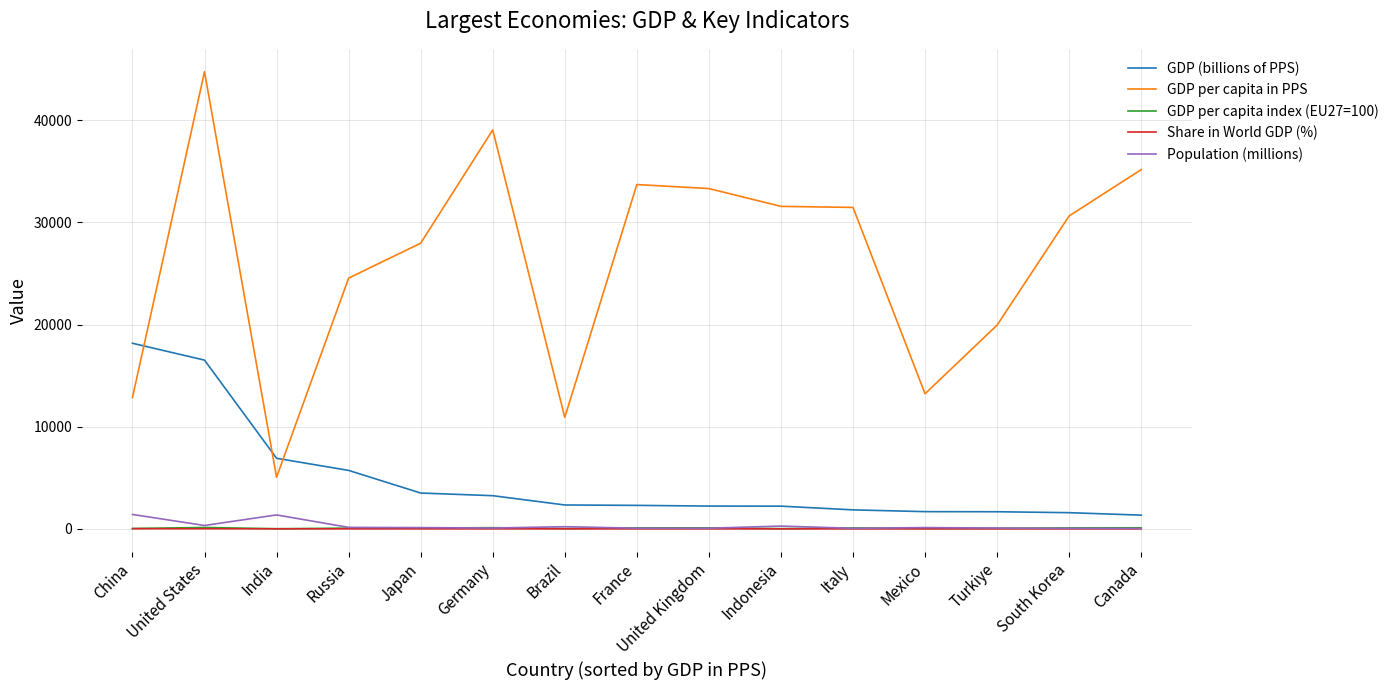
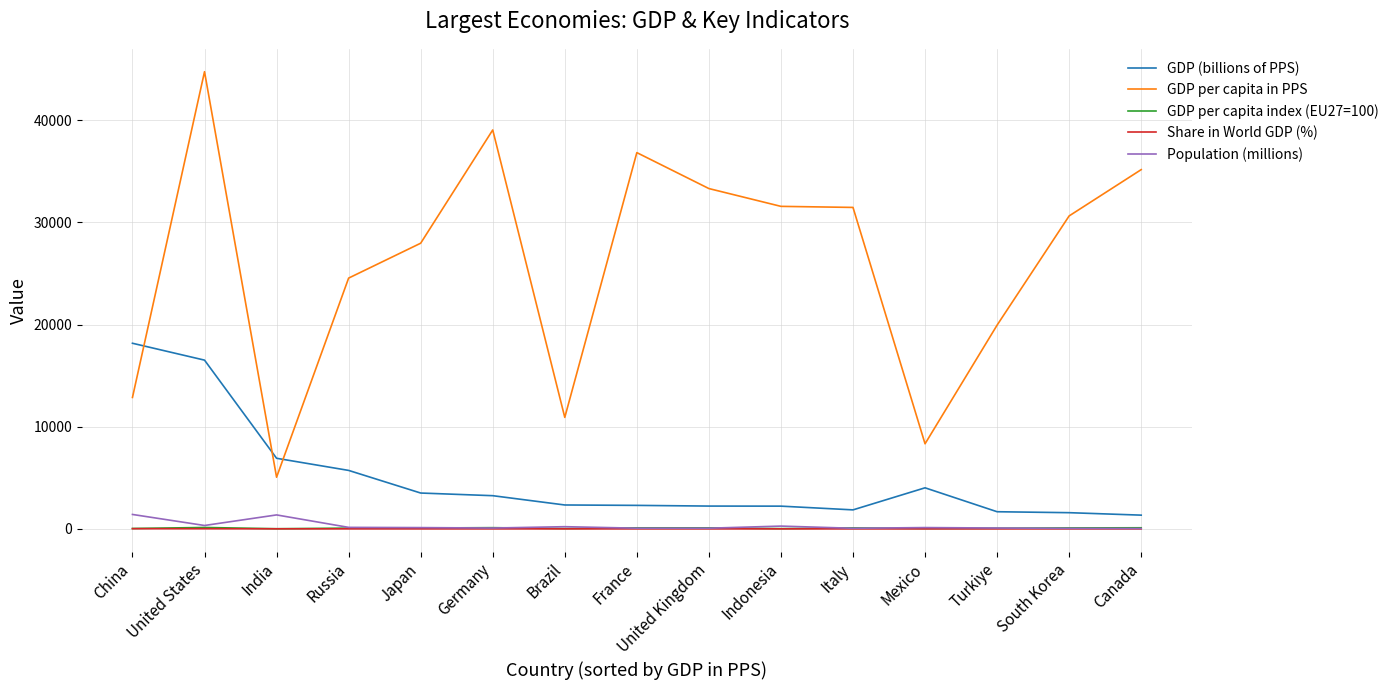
  {
    "GDP (billions of PPS)": {
      "China": 18200,
      "United States": 16500,
      "India": 6900,
      "Russia": 5700,
      "Japan": 3500,
      "Germany": 3300,
      "Brazil": 2300,
      "France": 2300,
      "United Kingdom": 2200,
      "Indonesia": 2200,
      "Italy": 1900,
-     "Mexico": 1700,
+     "Mexico": 4000,
      "Turkiye": 1700,
      "South Korea": 1600,
      "Canada": 1300
    },
    "GDP per capita in PPS": {
      "China": 12900,
      "United States": 44800,
      "India": 5100,
      "Russia": 24600,
      "Japan": 28000,
      "Germany": 39100,
      "Brazil": 10900,
-     "France": 33700,
+     "France": 36800,
      "United Kingdom": 33300,
      "Indonesia": 31600,
      "Italy": 31500,
-     "Mexico": 13200,
+     "Mexico": 8300,
      "Turkiye": 20000,
      "South Korea": 30600,
      "Canada": 35200
    },
    "Population (millions)": {
      "China": 1400,
      "India": 1400
    }
  }
